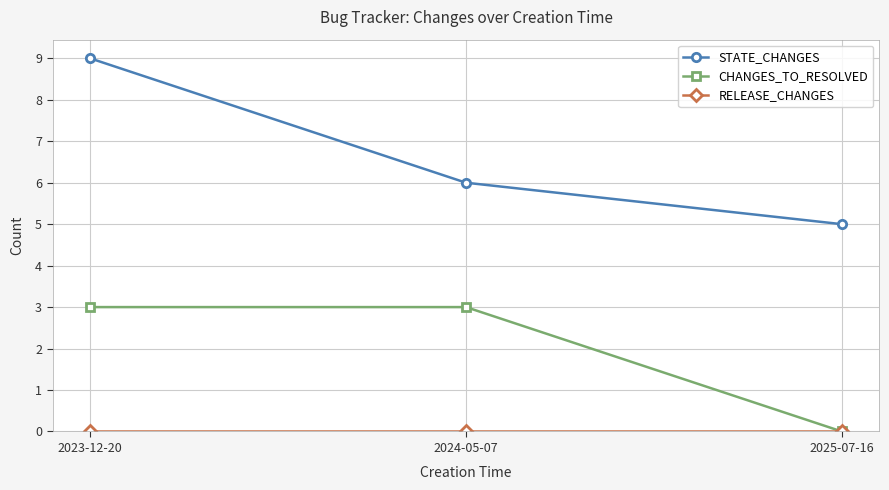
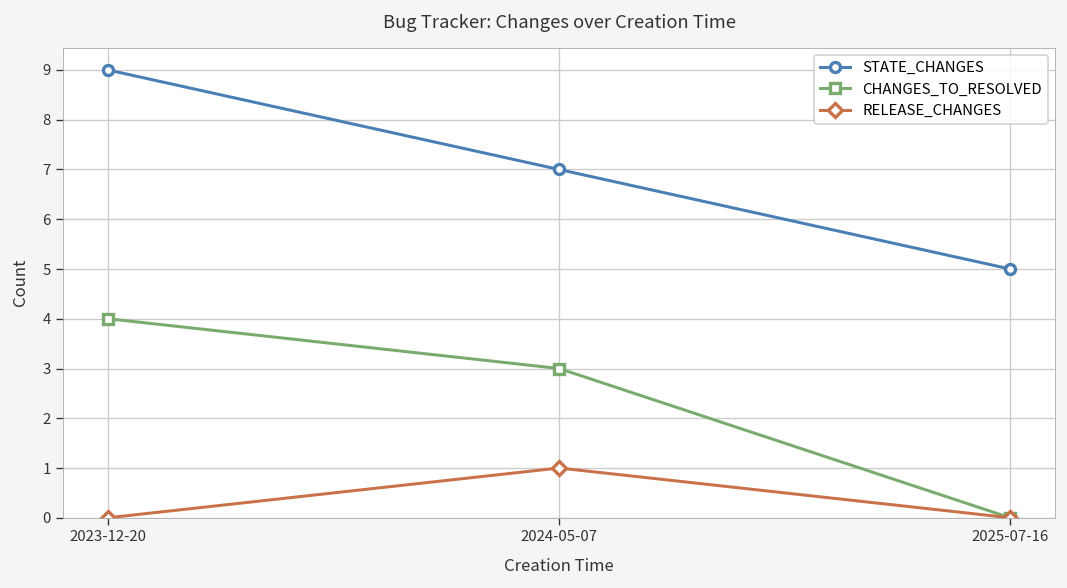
  {
    "STATE_CHANGES": {
      "2023-12-20": 9,
-     "2024-05-07": 6,
+     "2024-05-07": 7,
      "2025-07-16": 5
    },
    "CHANGES_TO_RESOLVED": {
-     "2023-12-20": 3,
+     "2023-12-20": 4,
      "2024-05-07": 3
    },
    "RELEASE_CHANGES": {
      "2023-12-20": 0,
-     "2024-05-07": 0
+     "2024-05-07": 1
    }
  }
